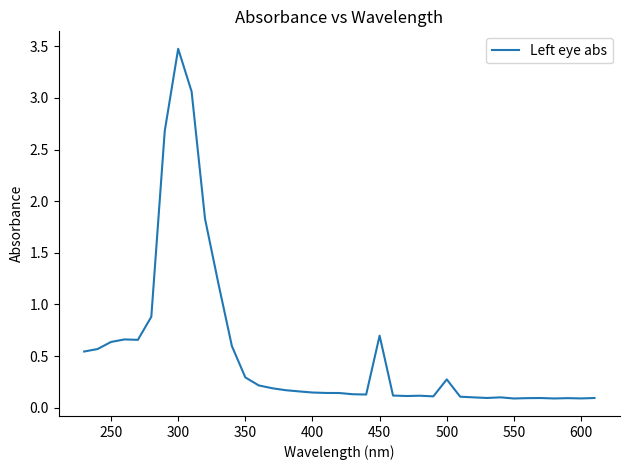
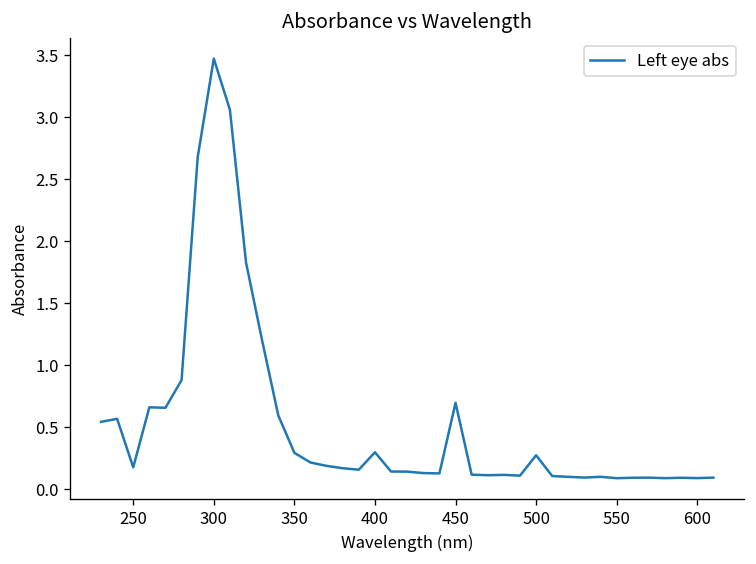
  {
-   "250": 0.64,
+   "250": 0.18,
    "300": 3.47,
    "350": 0.29,
-   "400": 0.15,
+   "400": 0.30,
    "450": 0.70,
    "500": 0.27,
    "550": 0.09,
    "600": 0.09
  }
